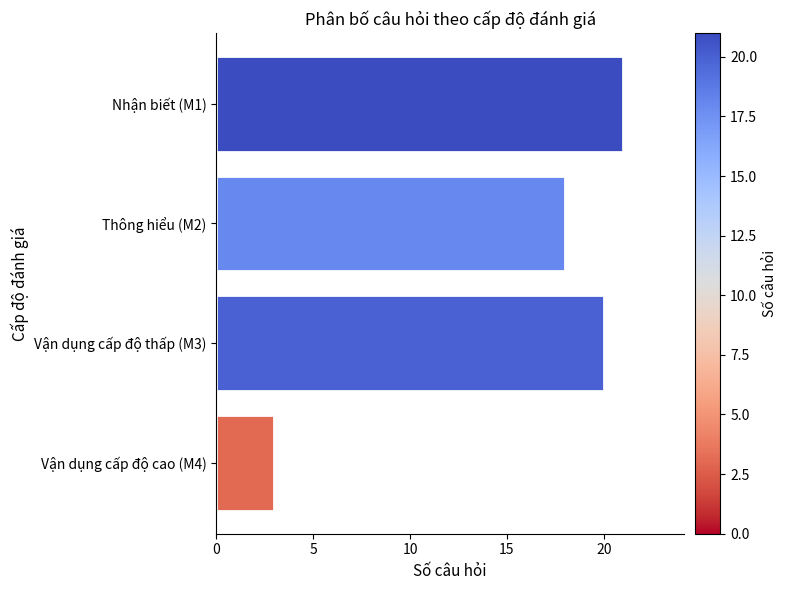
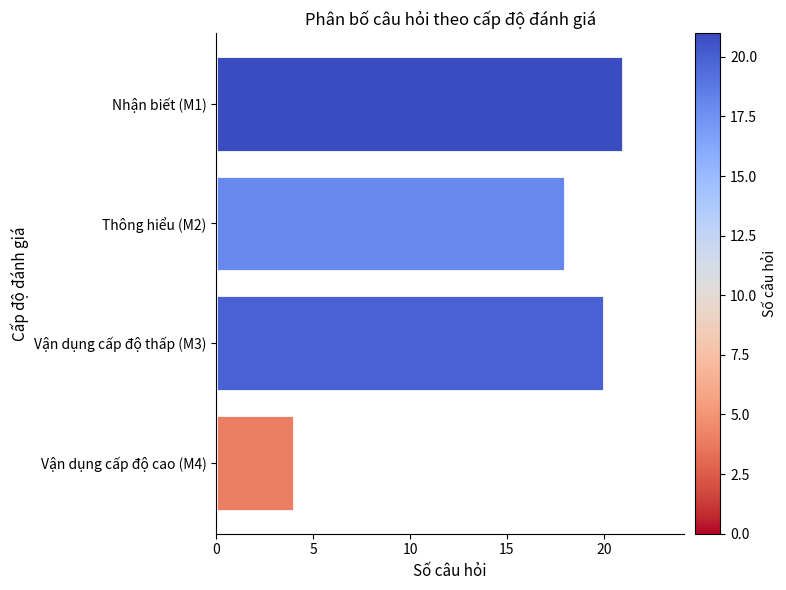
  {
    "Nhận biết (M1)": 21,
    "Thông hiểu (M2)": 18,
    "Vận dụng cấp độ thấp (M3)": 20,
-   "Vận dụng cấp độ cao (M4)": 3
+   "Vận dụng cấp độ cao (M4)": 4
  }
